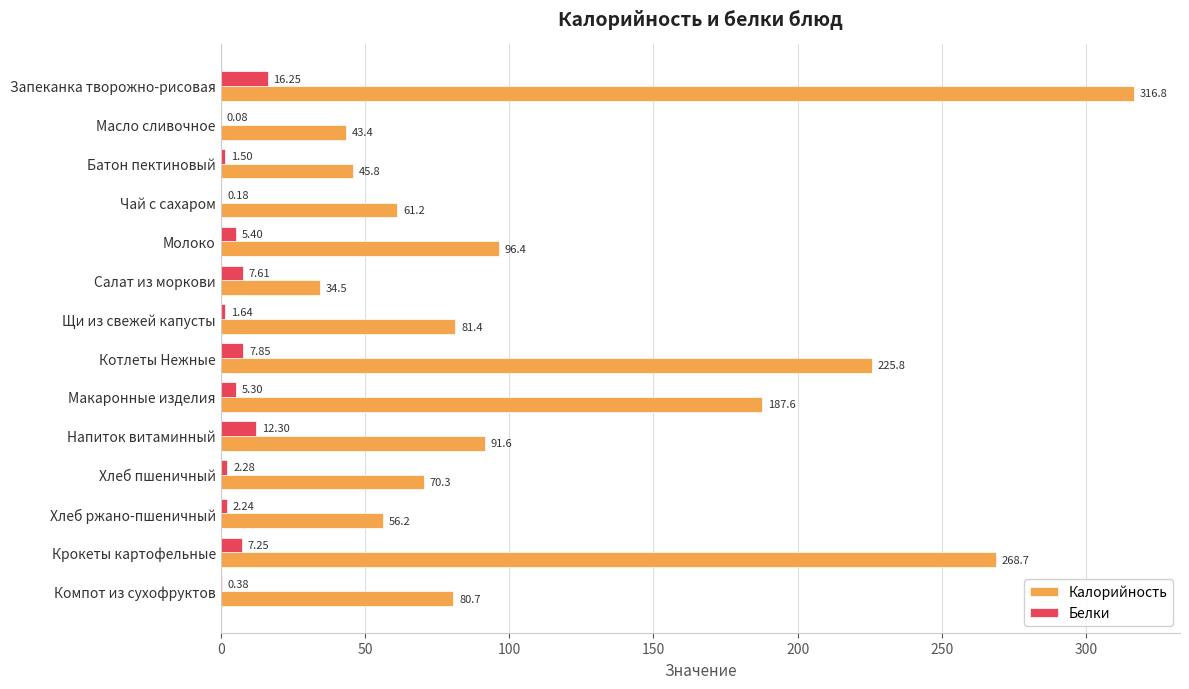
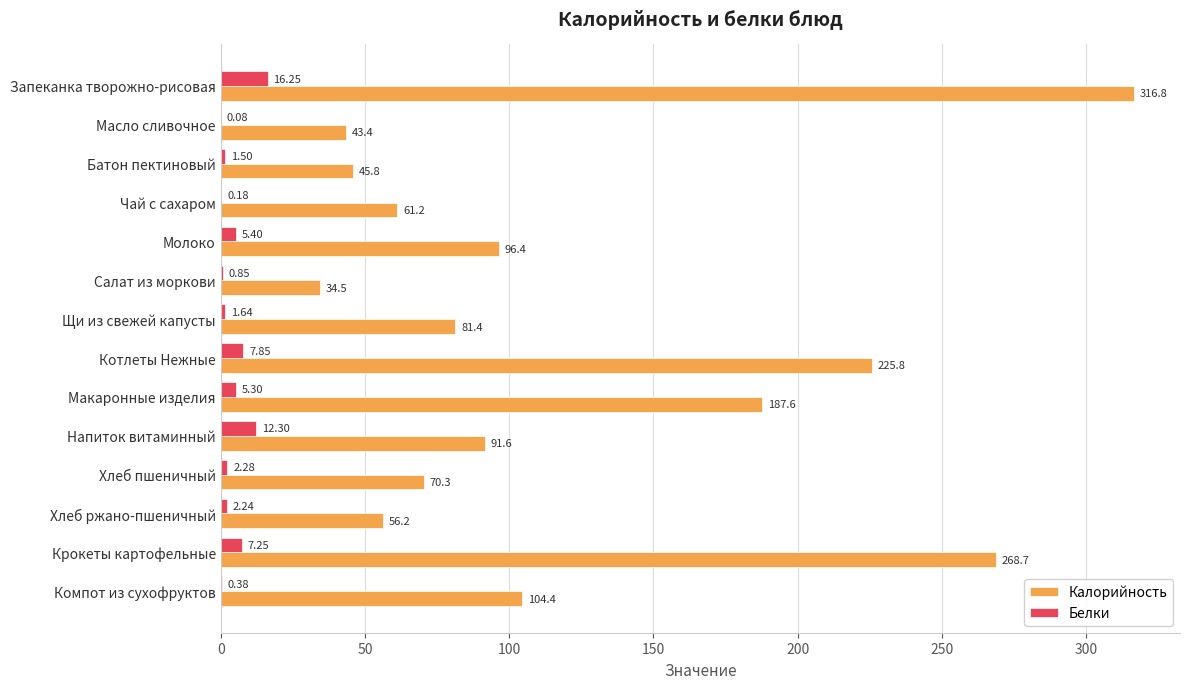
  {
    "Калорийность": {
      "Запеканка творожно-рисовая": 316.8,
      "Масло сливочное": 43.4,
      "Батон пектиновый": 45.8,
      "Чай с сахаром": 61.2,
      "Молоко": 96.4,
      "Салат из моркови": 34.5,
      "Щи из свежей капусты": 81.4,
      "Котлеты Нежные": 225.8,
      "Макаронные изделия": 187.6,
      "Напиток витаминный": 91.6,
      "Хлеб пшеничный": 70.3,
      "Хлеб ржано-пшеничный": 56.2,
      "Крокеты картофельные": 268.7,
-     "Компот из сухофруктов": 80.7
+     "Компот из сухофруктов": 104.4
    },
    "Белки": {
      "Запеканка творожно-рисовая": 16.25,
      "Масло сливочное": 0.08,
      "Батон пектиновый": 1.50,
      "Чай с сахаром": 0.18,
      "Молоко": 5.40,
-     "Салат из моркови": 7.61,
+     "Салат из моркови": 0.85,
      "Щи из свежей капусты": 1.64,
      "Котлеты Нежные": 7.85,
      "Макаронные изделия": 5.30,
      "Напиток витаминный": 12.30,
      "Хлеб пшеничный": 2.28,
      "Хлеб ржано-пшеничный": 2.24,
      "Крокеты картофельные": 7.25,
      "Компот из сухофруктов": 0.38
    }
  }
